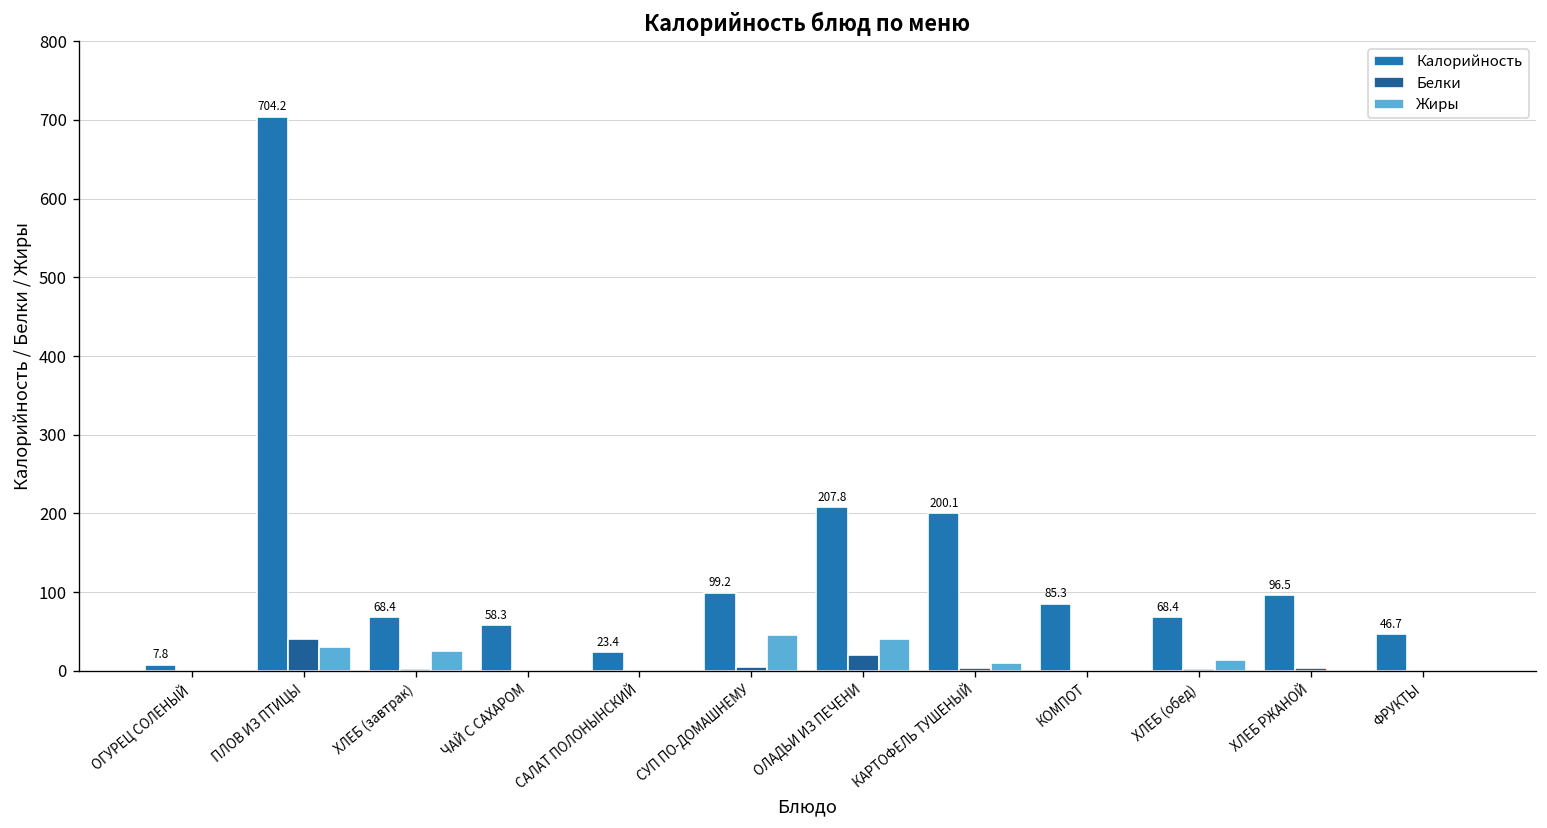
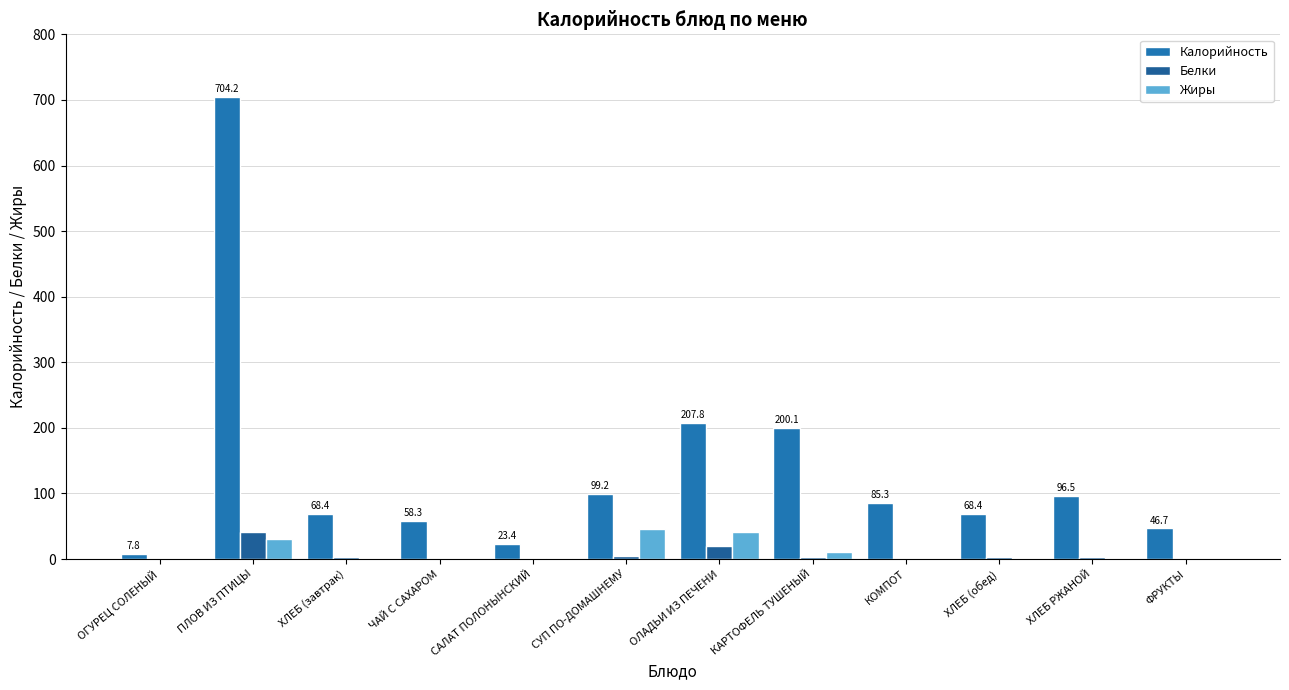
  {
    "Жиры": {
      "ПЛОВ ИЗ ПТИЦЫ": 30,
-     "ХЛЕБ (завтрак)": 30,
+     "ХЛЕБ (завтрак)": 0,
      "ЧАЙ С САХАРОМ": 0,
      "СУП ПО-ДОМАШНЕМУ": 50,
      "ОЛАДЬИ ИЗ ПЕЧЕНИ": 40,
      "КАРТОФЕЛЬ ТУШЕНЫЙ": 10,
-     "ХЛЕБ (обед)": 10
+     "ХЛЕБ (обед)": 0
    }
  }
